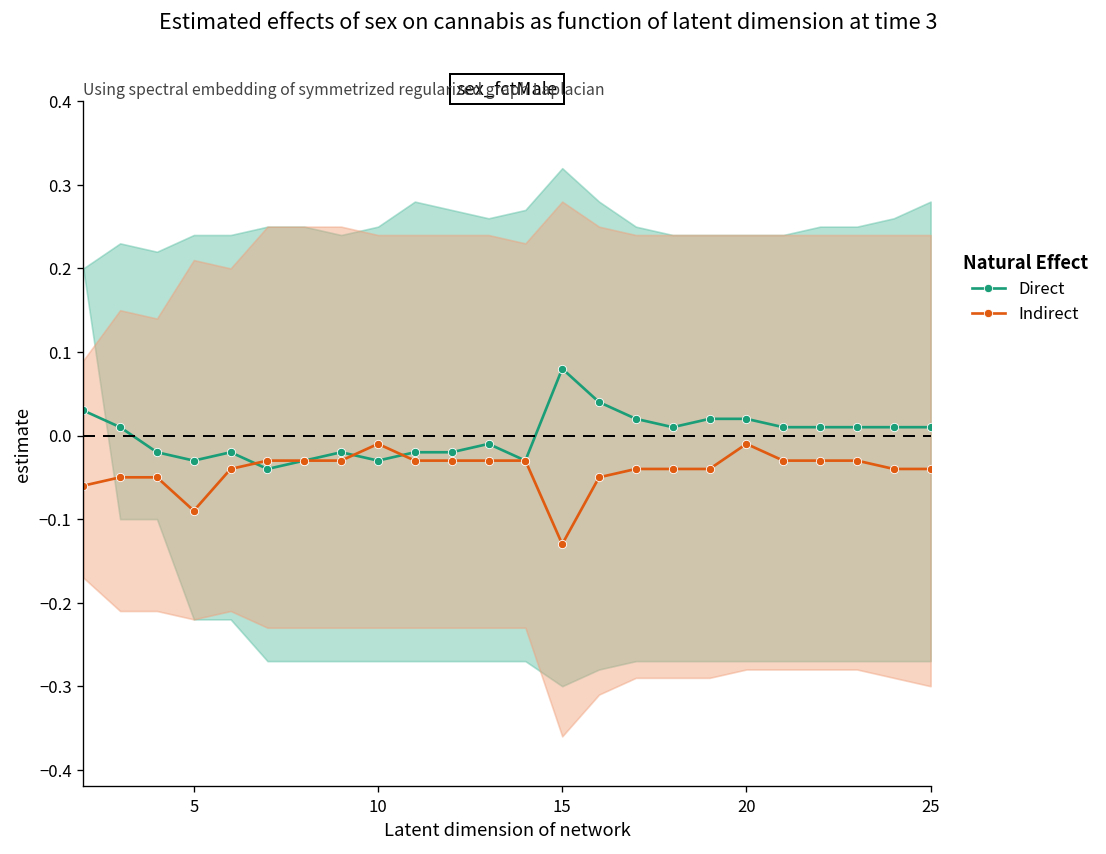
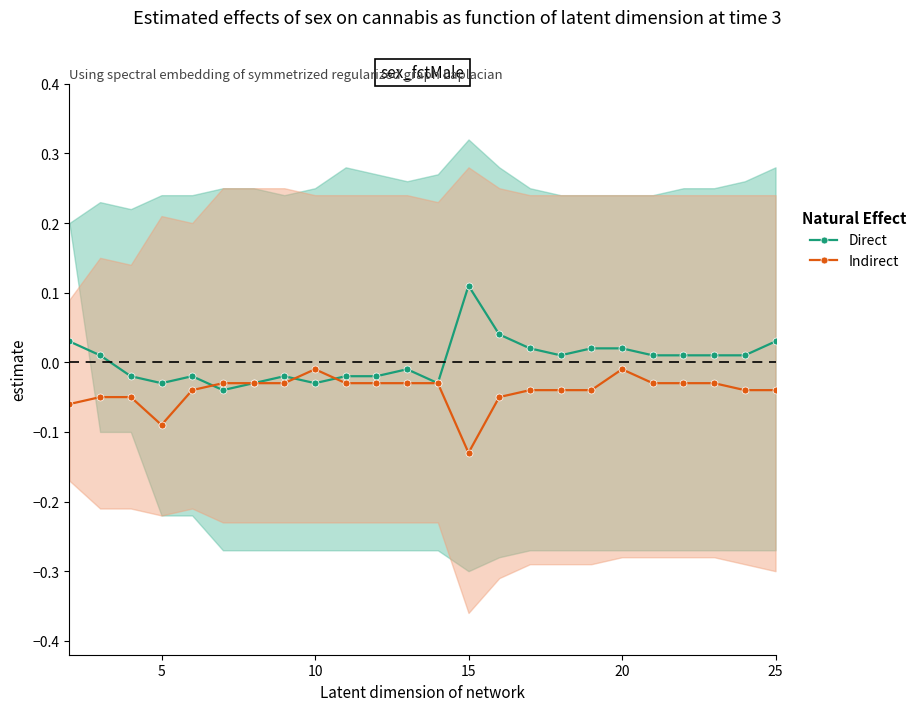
  {
    "Direct": {
      "5": -0.03,
      "10": -0.03,
-     "15": 0.08,
+     "15": 0.11,
      "20": 0.02,
-     "25": 0.01
+     "25": 0.03
    },
    "Indirect": {
      "5": -0.09,
      "10": -0.01,
      "15": -0.13,
      "20": -0.01,
      "25": -0.04
    }
  }
